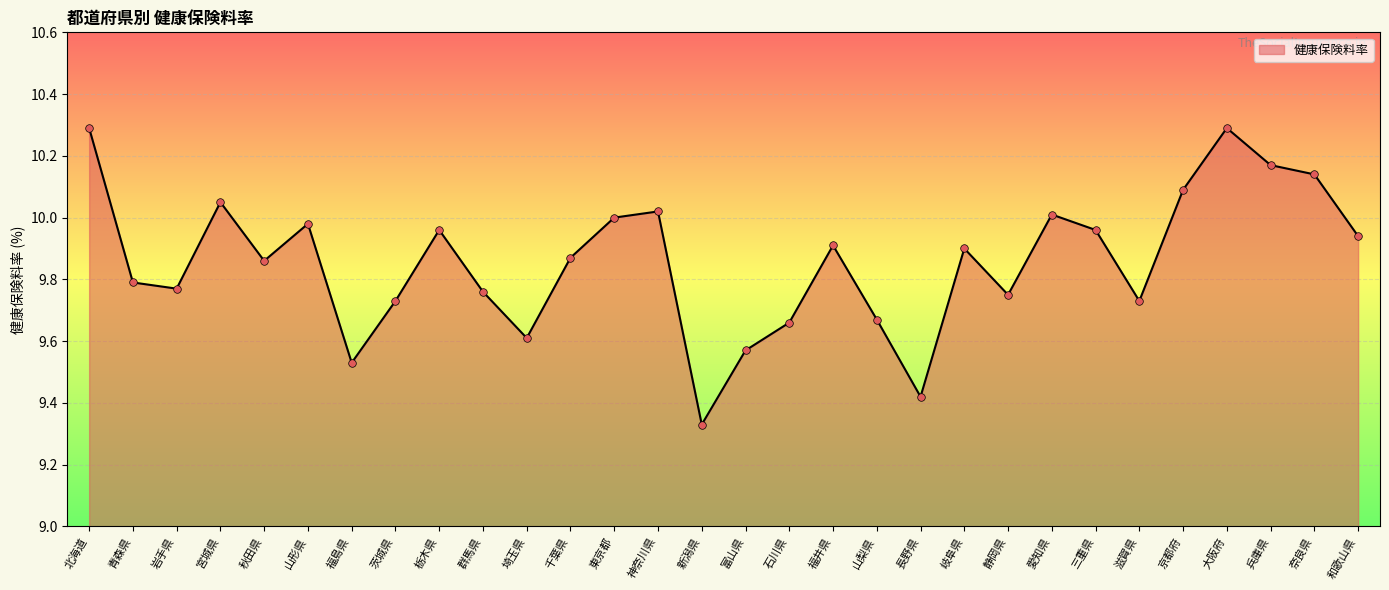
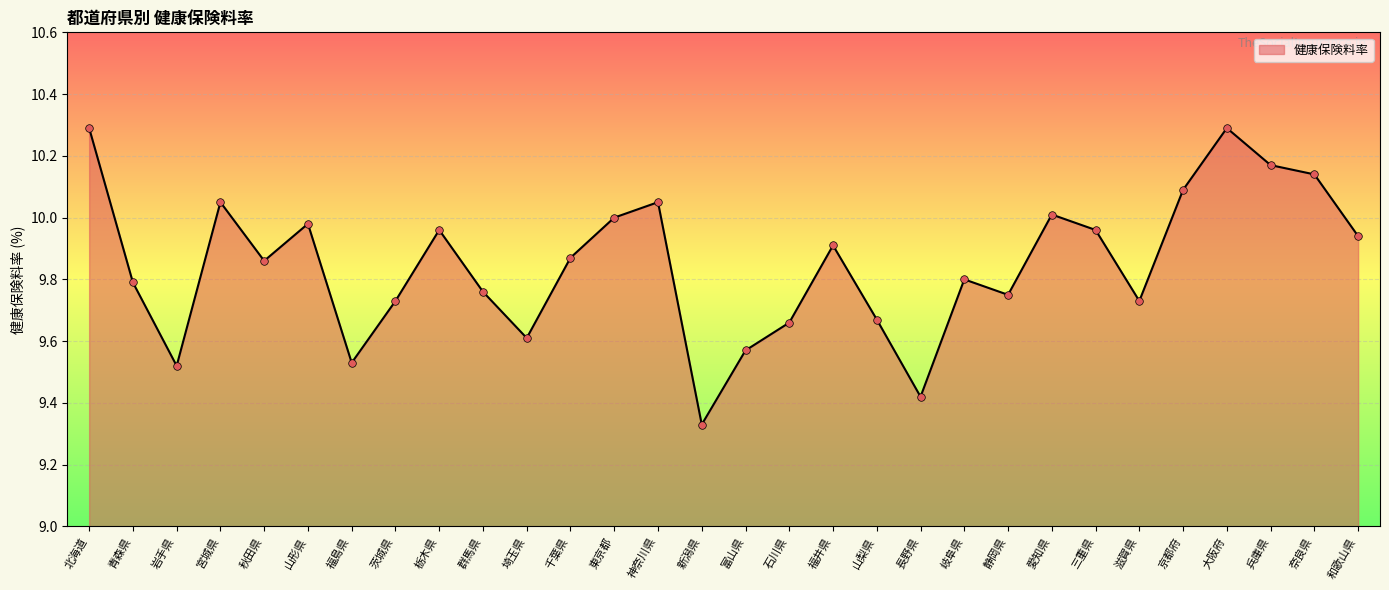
  {
    "北海道": 10.29,
    "青森県": 9.79,
-   "岩手県": 9.77,
+   "岩手県": 9.52,
    "宮城県": 10.05,
    "秋田県": 9.86,
    "山形県": 9.98,
    "福島県": 9.53,
    "茨城県": 9.73,
    "栃木県": 9.96,
    "群馬県": 9.76,
    "埼玉県": 9.61,
    "千葉県": 9.87,
    "東京都": 10.00,
-   "神奈川県": 10.02,
+   "神奈川県": 10.05,
    "新潟県": 9.33,
    "富山県": 9.57,
    "石川県": 9.66,
    "福井県": 9.91,
    "山梨県": 9.67,
    "長野県": 9.42,
-   "岐阜県": 9.9,
+   "岐阜県": 9.8,
    "静岡県": 9.75,
    "愛知県": 10.01,
    "三重県": 9.96,
    "滋賀県": 9.73,
    "京都府": 10.09,
    "大阪府": 10.29,
    "兵庫県": 10.17,
    "奈良県": 10.14,
    "和歌山県": 9.94
  }
